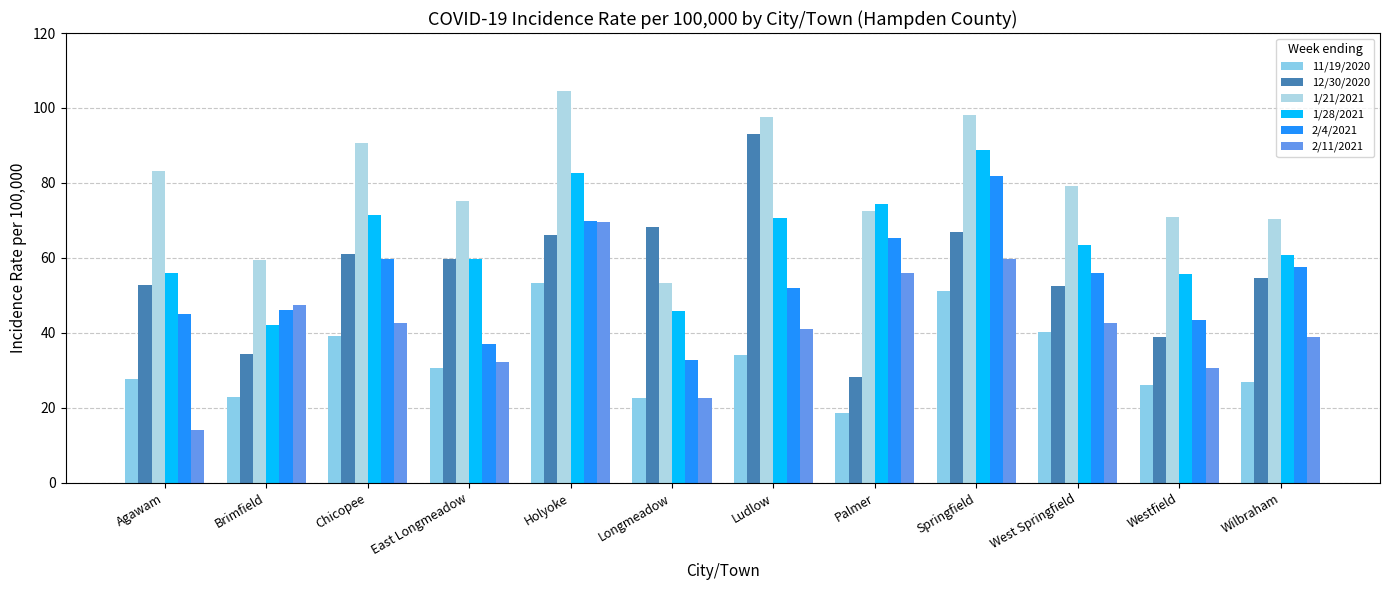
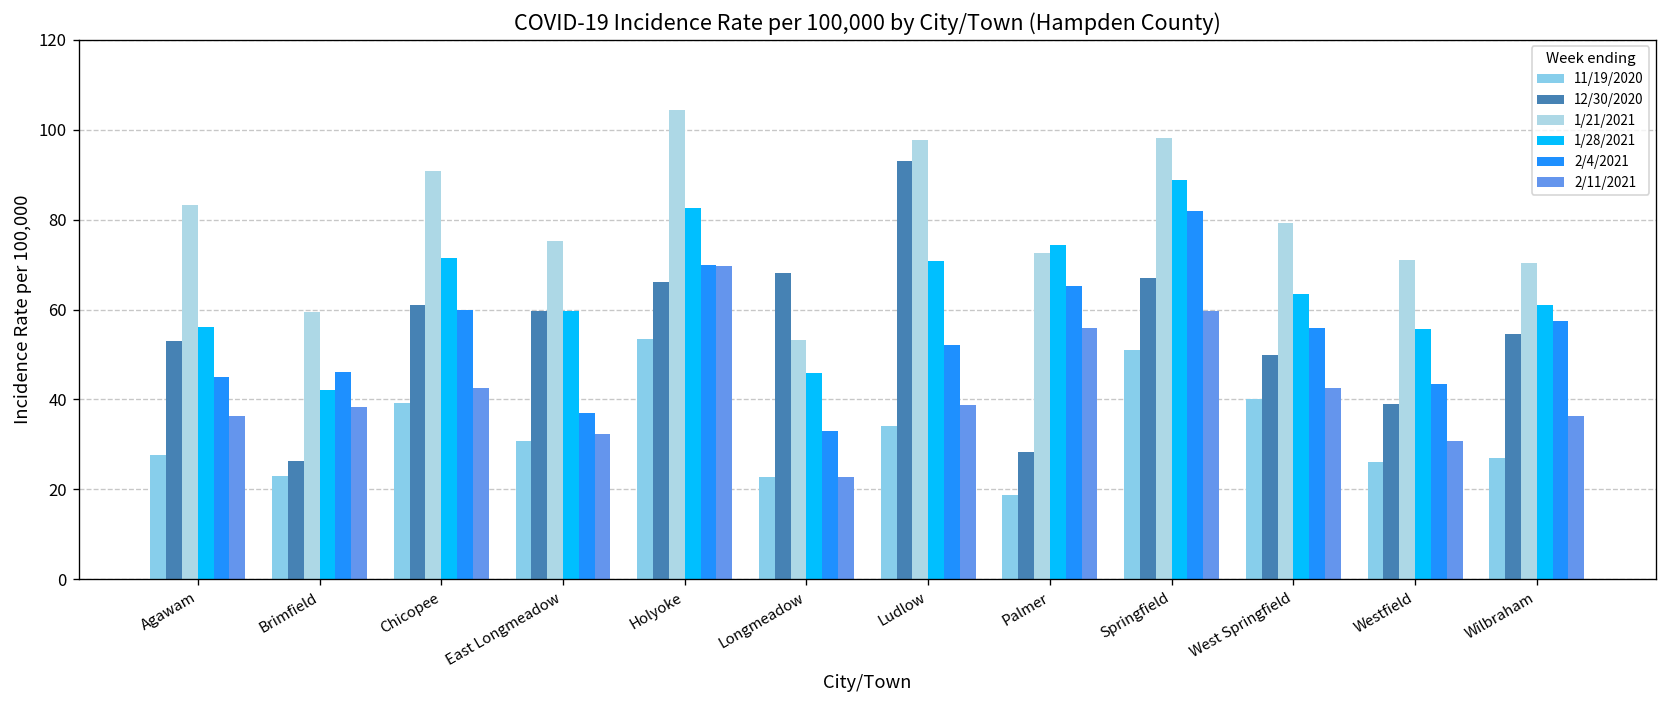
  {
    "12/30/2020": {
      "Agawam": 53,
-     "Brimfield": 35,
+     "Brimfield": 26,
      "Chicopee": 61,
      "East Longmeadow": 60,
      "Holyoke": 66,
      "Longmeadow": 68,
      "Ludlow": 93,
      "Palmer": 28,
      "Springfield": 67,
-     "West Springfield": 52,
+     "West Springfield": 50,
      "Westfield": 39,
      "Wilbraham": 55
    },
    "2/11/2021": {
-     "Agawam": 14,
-     "Brimfield": 48,
+     "Agawam": 36,
+     "Brimfield": 38,
      "Chicopee": 43,
      "East Longmeadow": 32,
      "Holyoke": 70,
      "Longmeadow": 23,
-     "Ludlow": 41,
+     "Ludlow": 39,
      "Palmer": 56,
      "Springfield": 60,
      "West Springfield": 43,
      "Westfield": 31,
-     "Wilbraham": 39
+     "Wilbraham": 36
    }
  }
